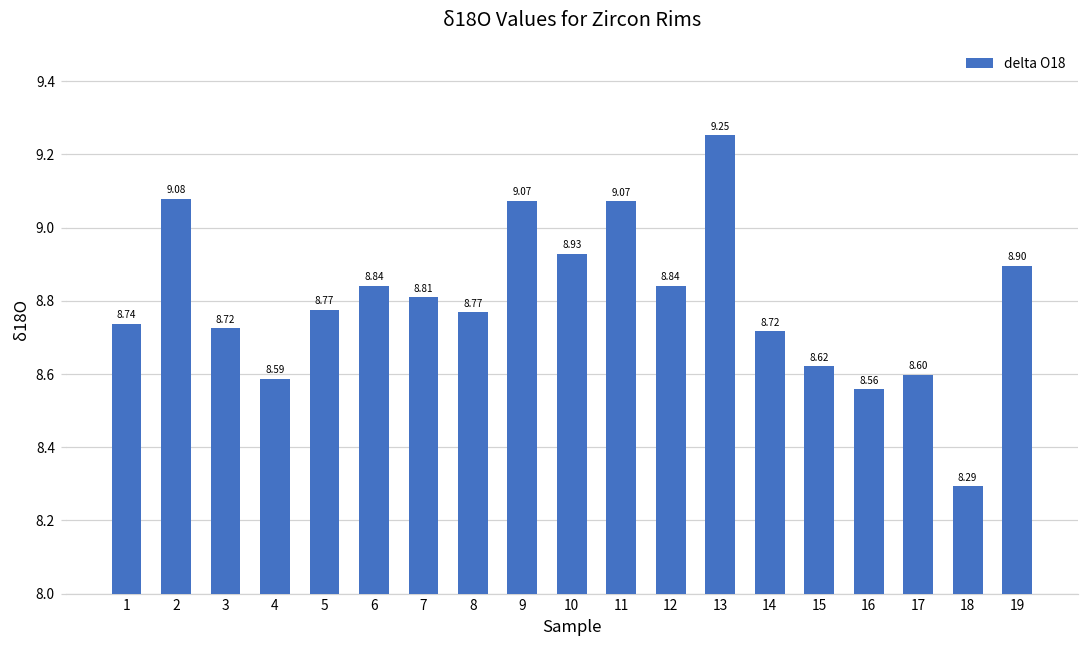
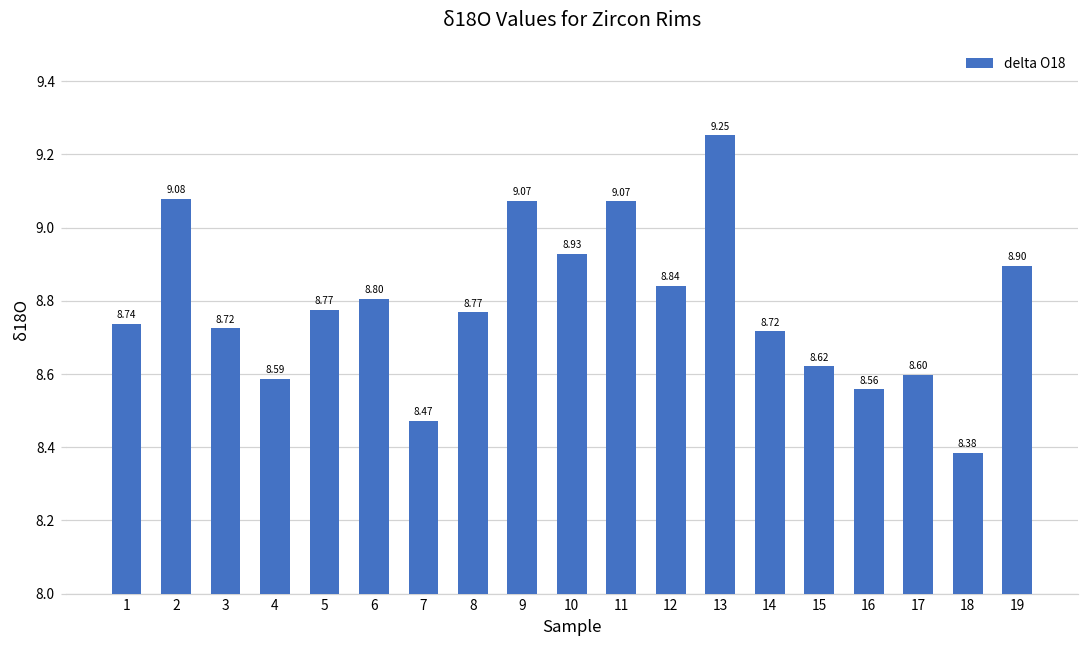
  {
    "1": 8.74,
    "2": 9.08,
    "3": 8.72,
    "4": 8.59,
    "5": 8.77,
-   "6": 8.84,
-   "7": 8.81,
+   "6": 8.80,
+   "7": 8.47,
    "8": 8.77,
    "9": 9.07,
    "10": 8.93,
    "11": 9.07,
    "12": 8.84,
    "13": 9.25,
    "14": 8.72,
    "15": 8.62,
    "16": 8.56,
    "17": 8.60,
-   "18": 8.29,
+   "18": 8.38,
    "19": 8.90
  }
